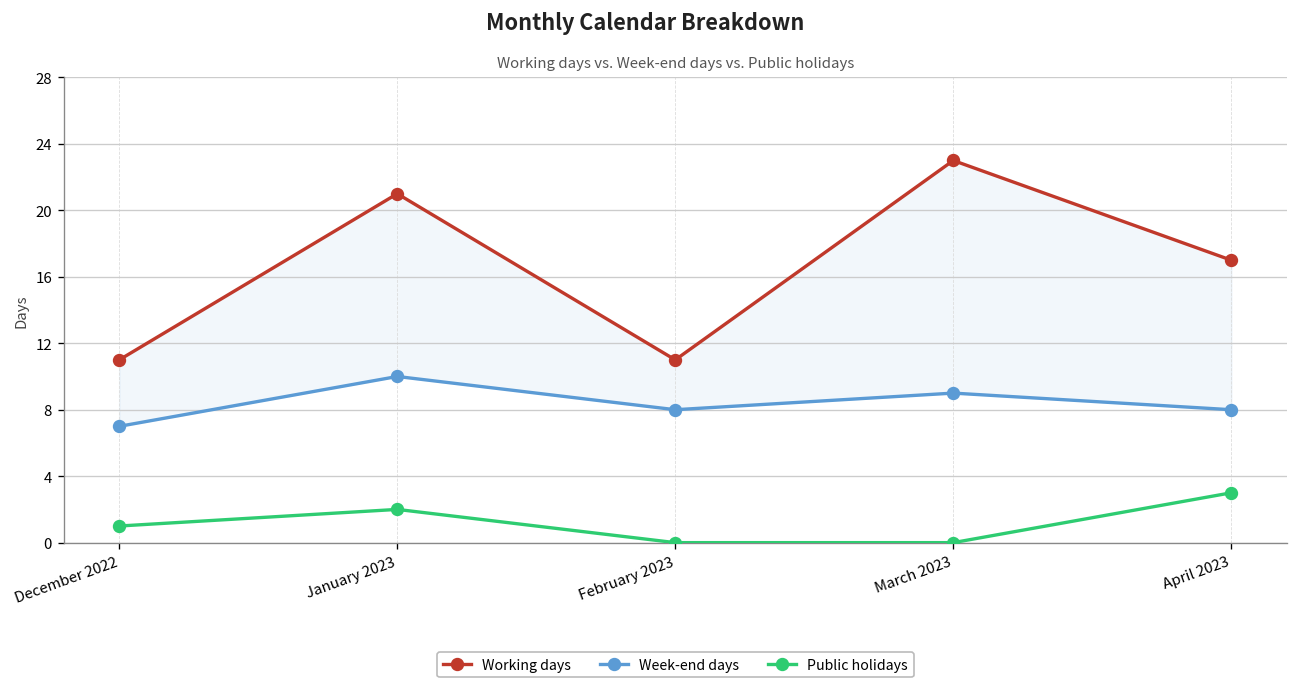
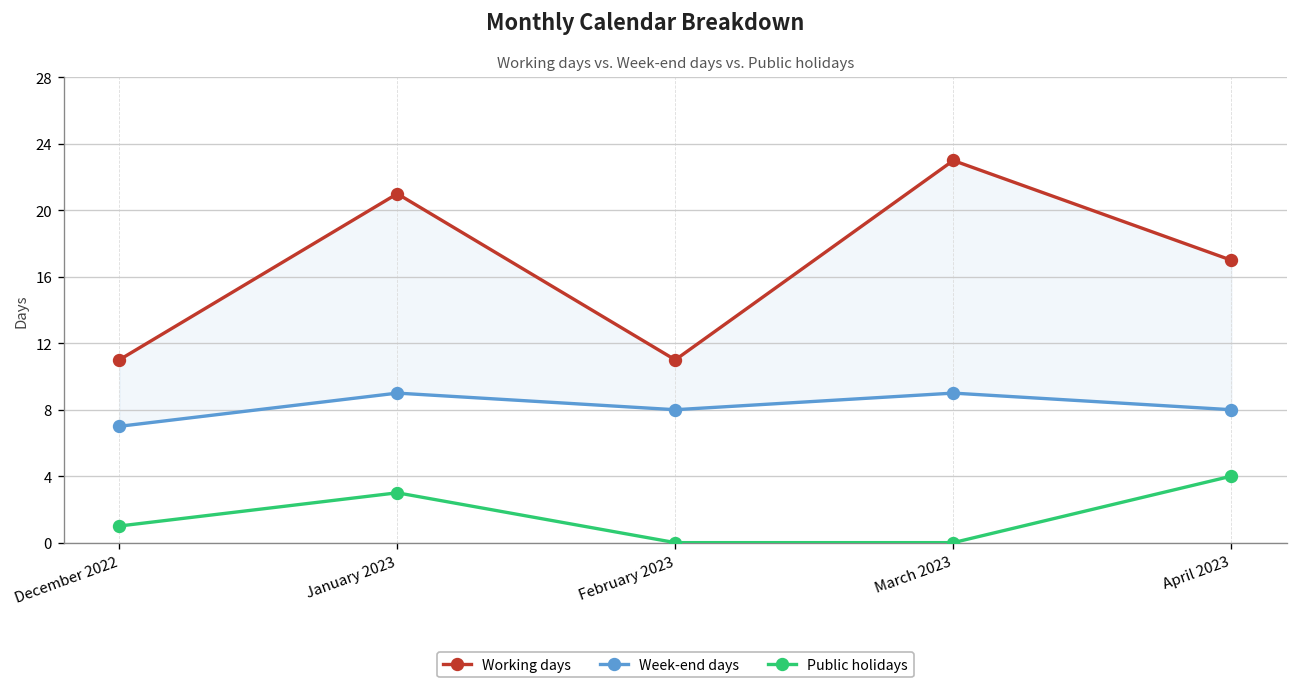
  {
    "Working days": {
      "December 2022": 11,
      "January 2023": 21,
      "February 2023": 11,
      "March 2023": 23,
      "April 2023": 17
    },
    "Week-end days": {
      "December 2022": 7,
-     "January 2023": 10,
+     "January 2023": 9,
      "February 2023": 8,
      "March 2023": 9,
      "April 2023": 8
    },
    "Public holidays": {
      "December 2022": 1,
-     "January 2023": 2,
+     "January 2023": 3,
      "February 2023": 0,
      "March 2023": 0,
-     "April 2023": 3
+     "April 2023": 4
    }
  }
